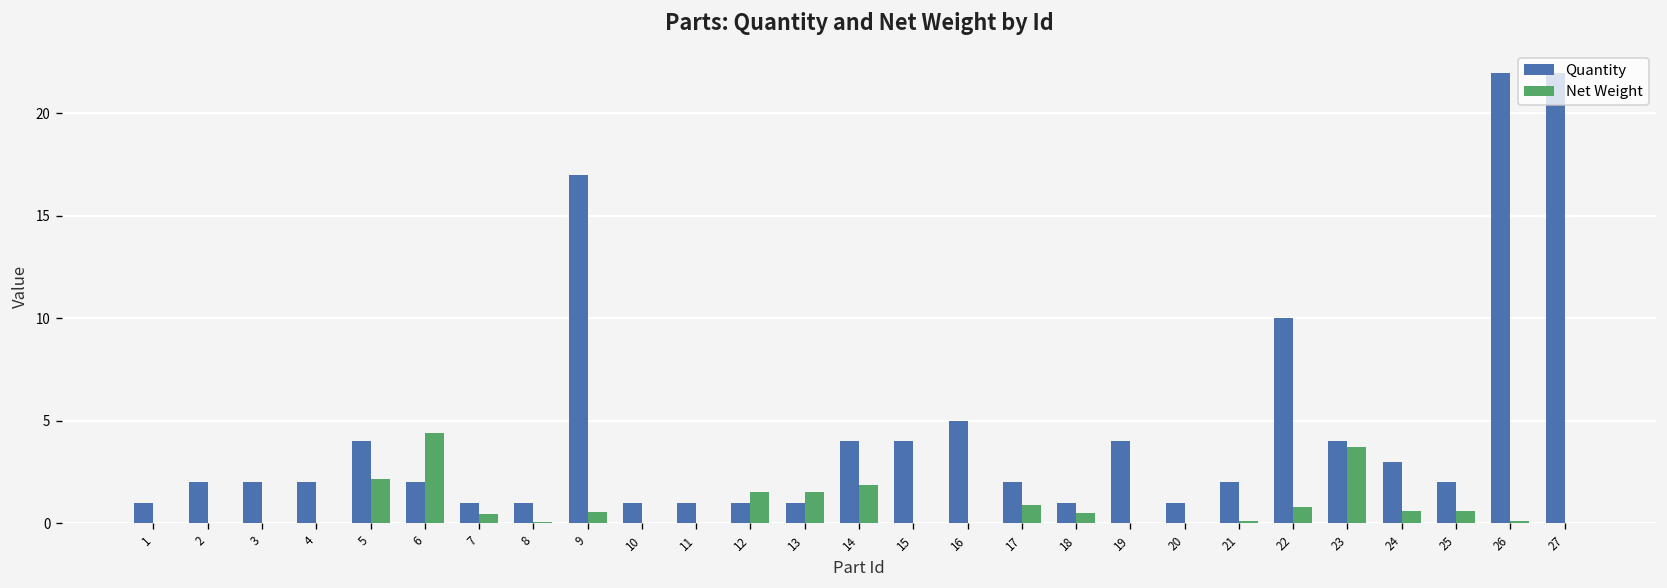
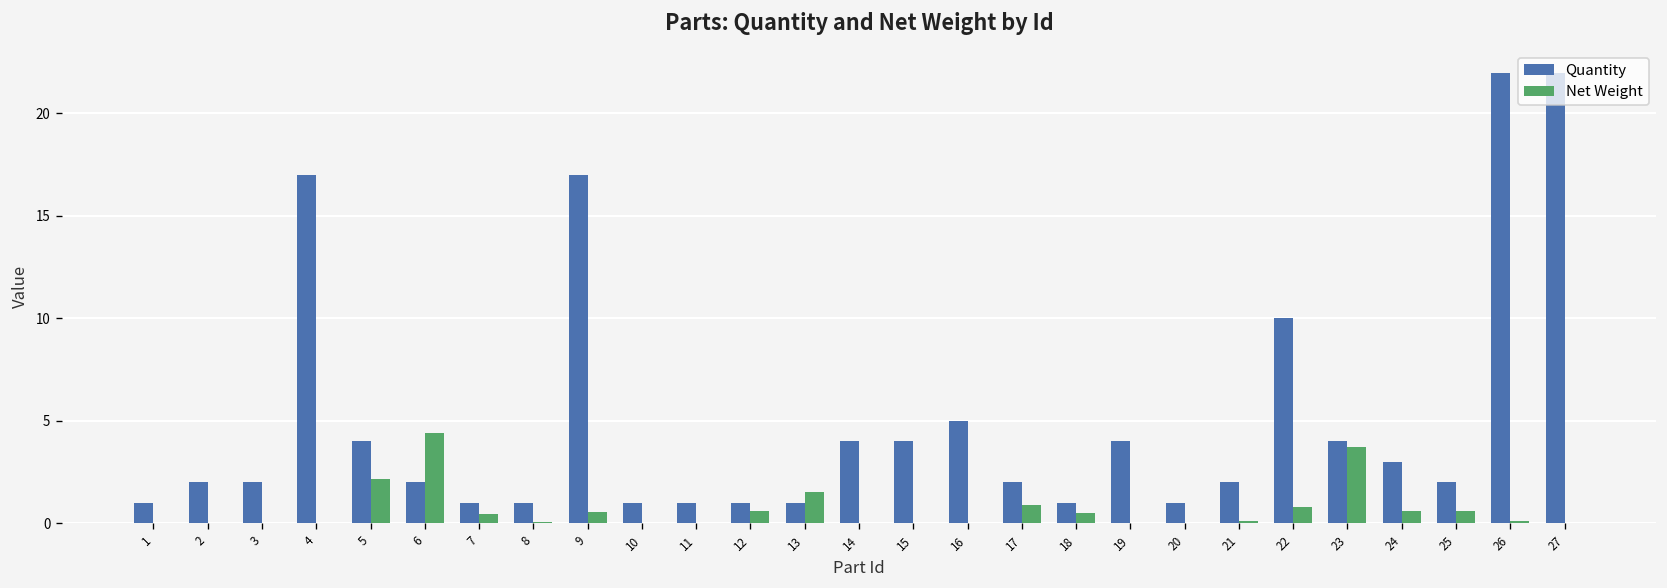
  {
    "Quantity": {
      "1": 1,
      "2": 2,
      "3": 2,
-     "4": 2,
+     "4": 17,
      "5": 4,
      "6": 2,
      "7": 1,
      "8": 1,
      "9": 17,
      "10": 1,
      "11": 1,
      "12": 1,
      "13": 1,
      "14": 4,
      "15": 4,
      "16": 5,
      "17": 2,
      "18": 1,
      "19": 4,
      "20": 1,
      "21": 2,
      "22": 10,
      "23": 4,
      "24": 3,
      "25": 2,
      "26": 22
    },
    "Net Weight": {
      "1": 0.0,
      "2": 0.0,
      "3": 0.0,
      "4": 0.0,
      "5": 2.2,
      "6": 4.4,
      "7": 0.5,
      "9": 0.6,
-     "12": 1.5,
+     "12": 0.6,
      "13": 1.5,
-     "14": 1.8,
+     "14": 0.0,
      "17": 0.9,
      "18": 0.5,
      "22": 0.8,
      "23": 3.7,
      "24": 0.6,
      "25": 0.6
    }
  }
